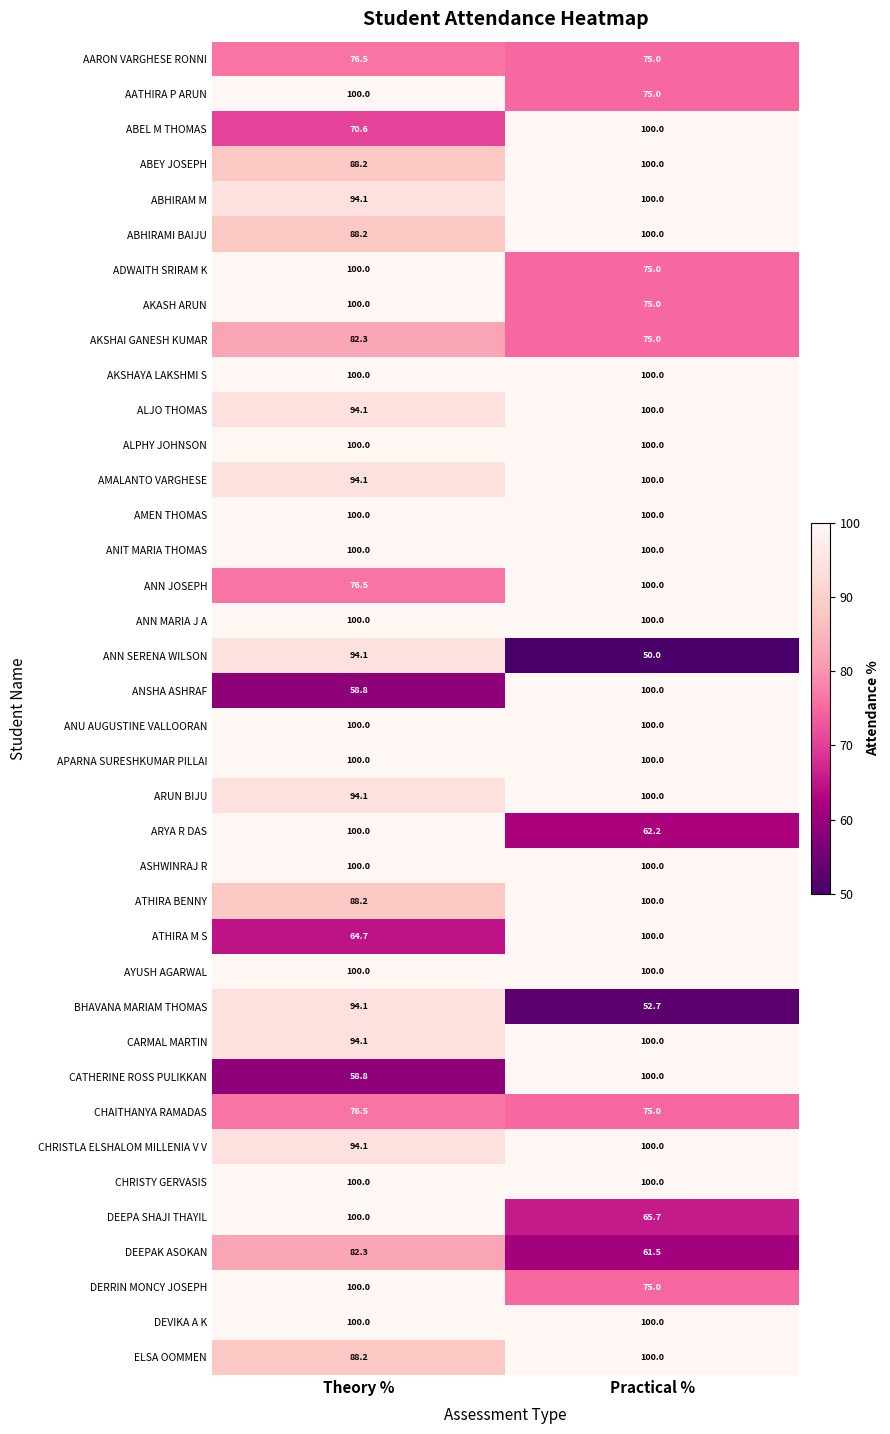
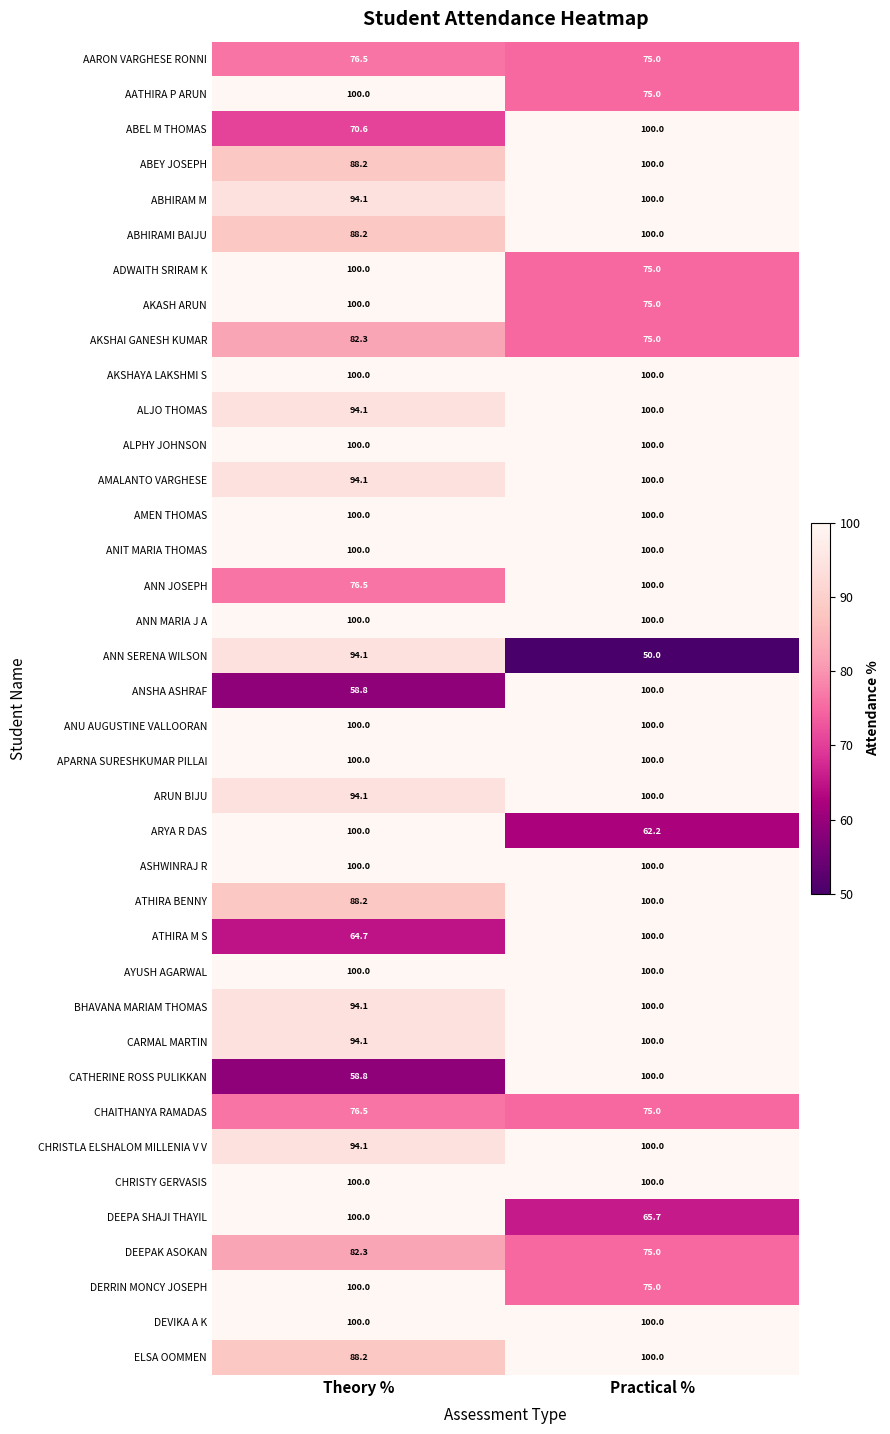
  {
    "AARON VARGHESE RONNI": {
      "Theory %": 76.5,
      "Practical %": 75.0
    },
    "AATHIRA P ARUN": {
      "Theory %": 100.0,
      "Practical %": 75.0
    },
    "ABEL M THOMAS": {
      "Theory %": 70.6,
      "Practical %": 100.0
    },
    "ABEY JOSEPH": {
      "Theory %": 88.2,
      "Practical %": 100.0
    },
    "ABHIRAM M": {
      "Theory %": 94.1,
      "Practical %": 100.0
    },
    "ABHIRAMI BAIJU": {
      "Theory %": 88.2,
      "Practical %": 100.0
    },
    "ADWAITH SRIRAM K": {
      "Theory %": 100.0,
      "Practical %": 75.0
    },
    "AKASH ARUN": {
      "Theory %": 100.0,
      "Practical %": 75.0
    },
    "AKSHAI GANESH KUMAR": {
      "Theory %": 82.3,
      "Practical %": 75.0
    },
    "AKSHAYA LAKSHMI S": {
      "Theory %": 100.0,
      "Practical %": 100.0
    },
    "ALJO THOMAS": {
      "Theory %": 94.1,
      "Practical %": 100.0
    },
    "ALPHY JOHNSON": {
      "Theory %": 100.0,
      "Practical %": 100.0
    },
    "AMALANTO VARGHESE": {
      "Theory %": 94.1,
      "Practical %": 100.0
    },
    "AMEN THOMAS": {
      "Theory %": 100.0,
      "Practical %": 100.0
    },
    "ANIT MARIA THOMAS": {
      "Theory %": 100.0,
      "Practical %": 100.0
    },
    "ANN JOSEPH": {
      "Theory %": 76.5,
      "Practical %": 100.0
    },
    "ANN MARIA J A": {
      "Theory %": 100.0,
      "Practical %": 100.0
    },
    "ANN SERENA WILSON": {
      "Theory %": 94.1,
      "Practical %": 50.0
    },
    "ANSHA ASHRAF": {
      "Theory %": 58.8,
      "Practical %": 100.0
    },
    "ANU AUGUSTINE VALLOORAN": {
      "Theory %": 100.0,
      "Practical %": 100.0
    },
    "APARNA SURESHKUMAR PILLAI": {
      "Theory %": 100.0,
      "Practical %": 100.0
    },
    "ARUN BIJU": {
      "Theory %": 94.1,
      "Practical %": 100.0
    },
    "ARYA R DAS": {
      "Theory %": 100.0,
      "Practical %": 62.2
    },
    "ASHWINRAJ R": {
      "Theory %": 100.0,
      "Practical %": 100.0
    },
    "ATHIRA BENNY": {
      "Theory %": 88.2,
      "Practical %": 100.0
    },
    "ATHIRA M S": {
      "Theory %": 64.7,
      "Practical %": 100.0
    },
    "AYUSH AGARWAL": {
      "Theory %": 100.0,
      "Practical %": 100.0
    },
    "BHAVANA MARIAM THOMAS": {
      "Theory %": 94.1,
-     "Practical %": 52.7
+     "Practical %": 100.0
    },
    "CARMAL MARTIN": {
      "Theory %": 94.1,
      "Practical %": 100.0
    },
    "CATHERINE ROSS PULIKKAN": {
      "Theory %": 58.8,
      "Practical %": 100.0
    },
    "CHAITHANYA RAMADAS": {
      "Theory %": 76.5,
      "Practical %": 75.0
    },
    "CHRISTLA ELSHALOM MILLENIA V V": {
      "Theory %": 94.1,
      "Practical %": 100.0
    },
    "CHRISTY GERVASIS": {
      "Theory %": 100.0,
      "Practical %": 100.0
    },
    "DEEPA SHAJI THAYIL": {
      "Theory %": 100.0,
      "Practical %": 65.7
    },
    "DEEPAK ASOKAN": {
      "Theory %": 82.3,
-     "Practical %": 61.5
+     "Practical %": 75.0
    },
    "DERRIN MONCY JOSEPH": {
      "Theory %": 100.0,
      "Practical %": 75.0
    },
    "DEVIKA A K": {
      "Theory %": 100.0,
      "Practical %": 100.0
    },
    "ELSA OOMMEN": {
      "Theory %": 88.2,
      "Practical %": 100.0
    }
  }
